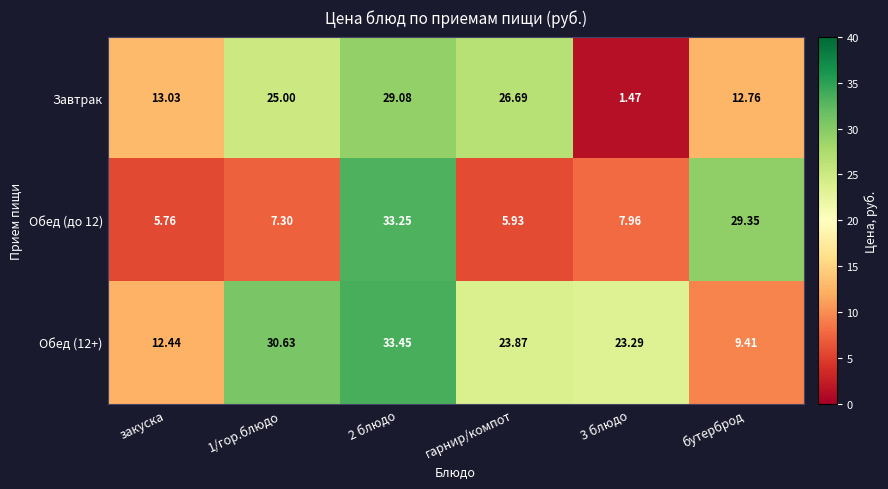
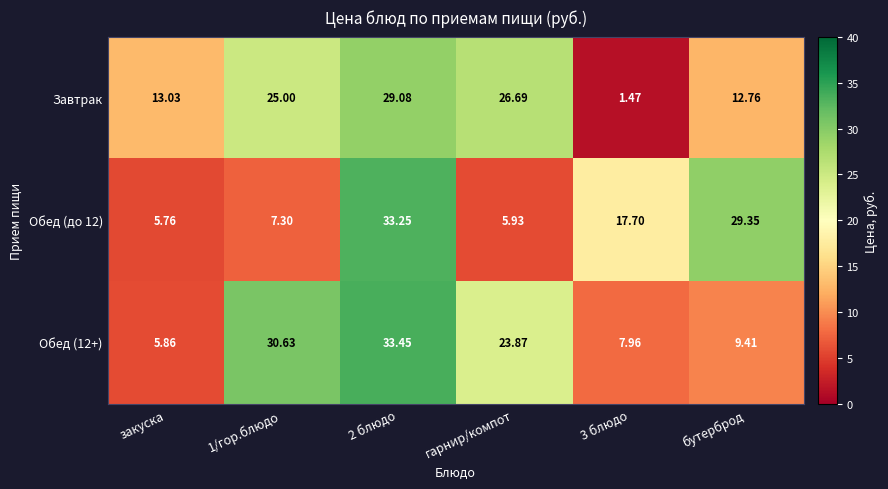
  {
    "Завтрак": {
      "закуска": 13.03,
      "1/гор.блюдо": 25.00,
      "2 блюдо": 29.08,
      "гарнир/компот": 26.69,
      "3 блюдо": 1.47,
      "бутерброд": 12.76
    },
    "Обед (до 12)": {
      "закуска": 5.76,
      "1/гор.блюдо": 7.30,
      "2 блюдо": 33.25,
      "гарнир/компот": 5.93,
-     "3 блюдо": 7.96,
+     "3 блюдо": 17.70,
      "бутерброд": 29.35
    },
    "Обед (12+)": {
-     "закуска": 12.44,
+     "закуска": 5.86,
      "1/гор.блюдо": 30.63,
      "2 блюдо": 33.45,
      "гарнир/компот": 23.87,
-     "3 блюдо": 23.29,
+     "3 блюдо": 7.96,
      "бутерброд": 9.41
    }
  }
